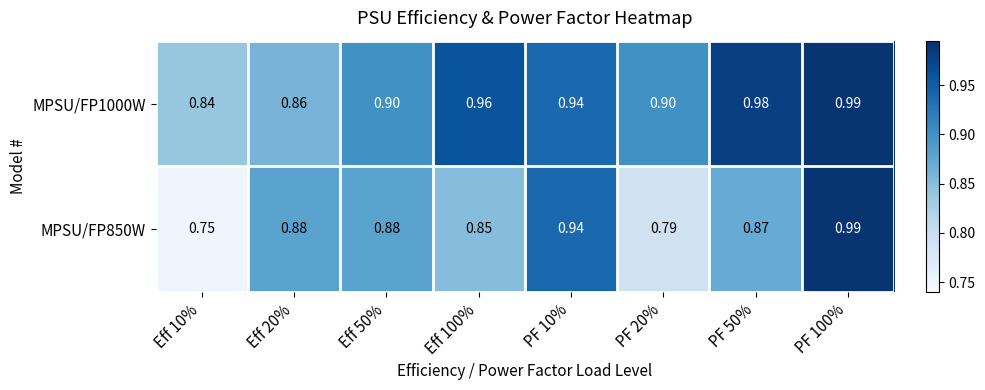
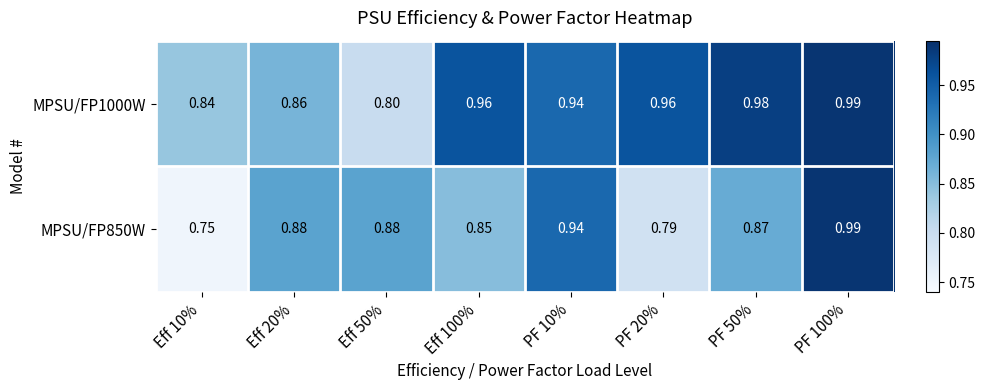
  {
    "MPSU/FP1000W": {
      "Eff 10%": 0.84,
      "Eff 20%": 0.86,
-     "Eff 50%": 0.90,
+     "Eff 50%": 0.80,
      "Eff 100%": 0.96,
      "PF 10%": 0.94,
-     "PF 20%": 0.90,
+     "PF 20%": 0.96,
      "PF 50%": 0.98,
      "PF 100%": 0.99
    },
    "MPSU/FP850W": {
      "Eff 10%": 0.75,
      "Eff 20%": 0.88,
      "Eff 50%": 0.88,
      "Eff 100%": 0.85,
      "PF 10%": 0.94,
      "PF 20%": 0.79,
      "PF 50%": 0.87,
      "PF 100%": 0.99
    }
  }
